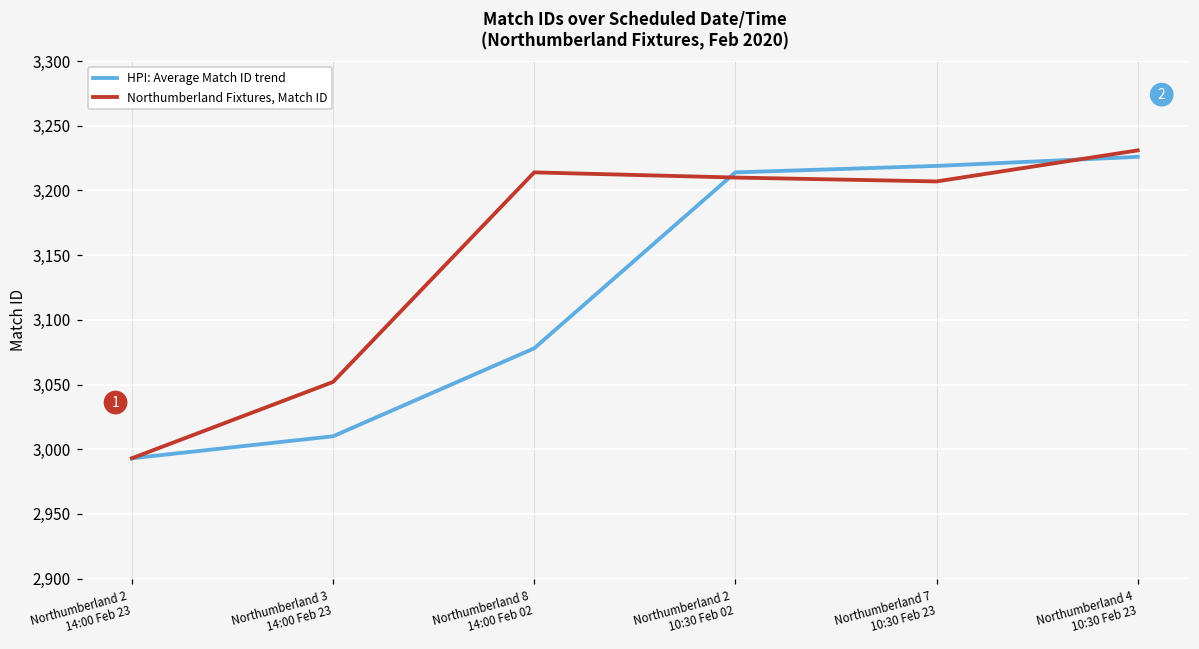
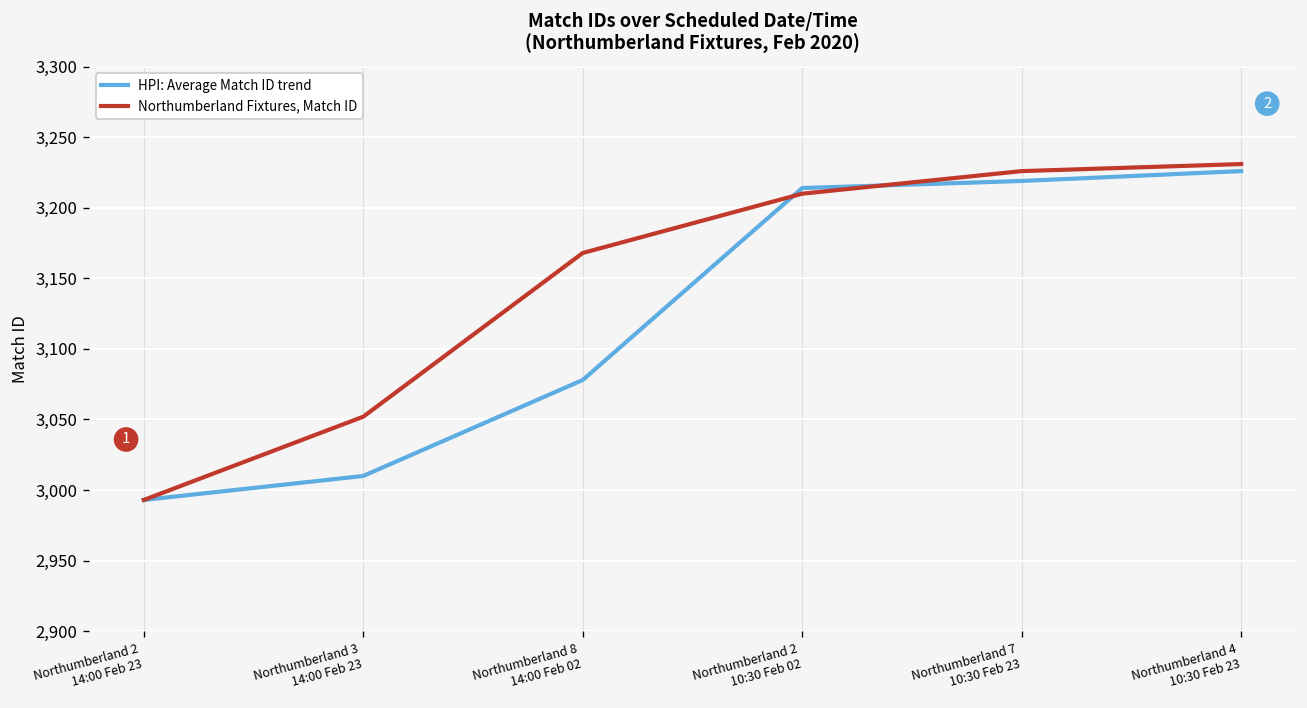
  {
    "HPI: Average Match ID trend": {
      "Northumberland 3 14:00 Feb 23": "3,010",
      "Northumberland 8 14:00 Feb 02": "3,078",
      "Northumberland 2 10:30 Feb 02": "3,214",
      "Northumberland 7 10:30 Feb 23": "3,219",
      "Northumberland 4 10:30 Feb 23": "3,226"
    },
    "Northumberland Fixtures, Match ID": {
      "Northumberland 3 14:00 Feb 23": "3,052",
-     "Northumberland 8 14:00 Feb 02": "3,214",
+     "Northumberland 8 14:00 Feb 02": "3,168",
      "Northumberland 2 10:30 Feb 02": "3,210",
-     "Northumberland 7 10:30 Feb 23": "3,207",
+     "Northumberland 7 10:30 Feb 23": "3,226",
      "Northumberland 4 10:30 Feb 23": "3,231"
    }
  }
